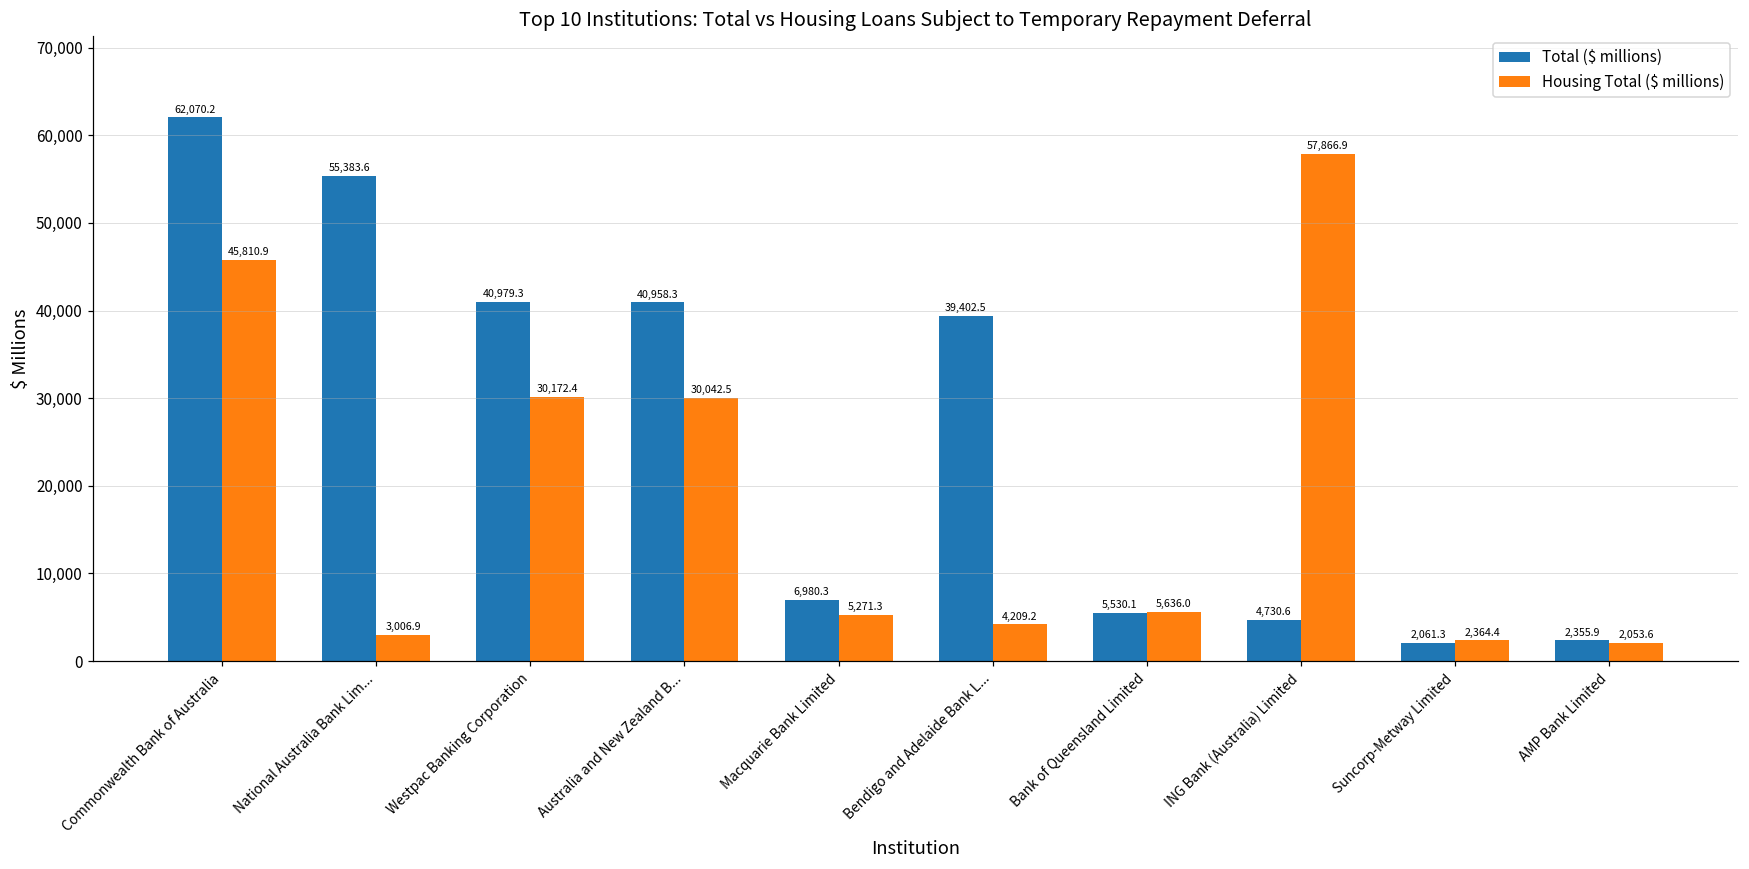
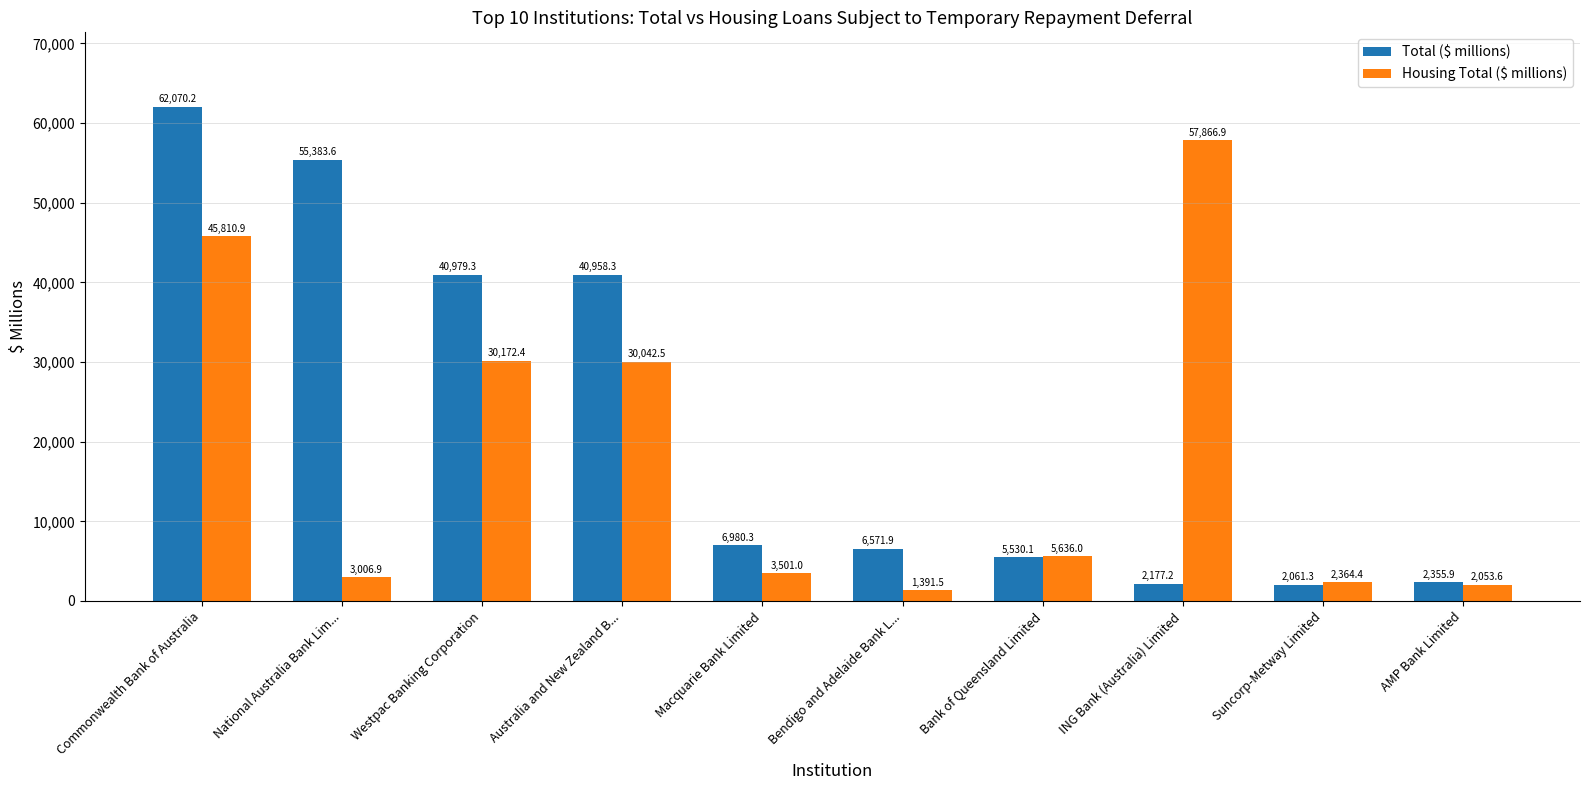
  {
    "Total ($ millions)": {
      "Commonwealth Bank of Australia": "62,070.2",
      "National Australia Bank Lim...": "55,383.6",
      "Westpac Banking Corporation": "40,979.3",
      "Australia and New Zealand B...": "40,958.3",
      "Macquarie Bank Limited": "6,980.3",
-     "Bendigo and Adelaide Bank L...": "39,402.5",
+     "Bendigo and Adelaide Bank L...": "6,571.9",
      "Bank of Queensland Limited": "5,530.1",
-     "ING Bank (Australia) Limited": "4,730.6",
+     "ING Bank (Australia) Limited": "2,177.2",
      "Suncorp-Metway Limited": "2,061.3",
      "AMP Bank Limited": "2,355.9"
    },
    "Housing Total ($ millions)": {
      "Commonwealth Bank of Australia": "45,810.9",
      "National Australia Bank Lim...": "3,006.9",
      "Westpac Banking Corporation": "30,172.4",
      "Australia and New Zealand B...": "30,042.5",
-     "Macquarie Bank Limited": "5,271.3",
-     "Bendigo and Adelaide Bank L...": "4,209.2",
+     "Macquarie Bank Limited": "3,501.0",
+     "Bendigo and Adelaide Bank L...": "1,391.5",
      "Bank of Queensland Limited": "5,636.0",
      "ING Bank (Australia) Limited": "57,866.9",
      "Suncorp-Metway Limited": "2,364.4",
      "AMP Bank Limited": "2,053.6"
    }
  }
